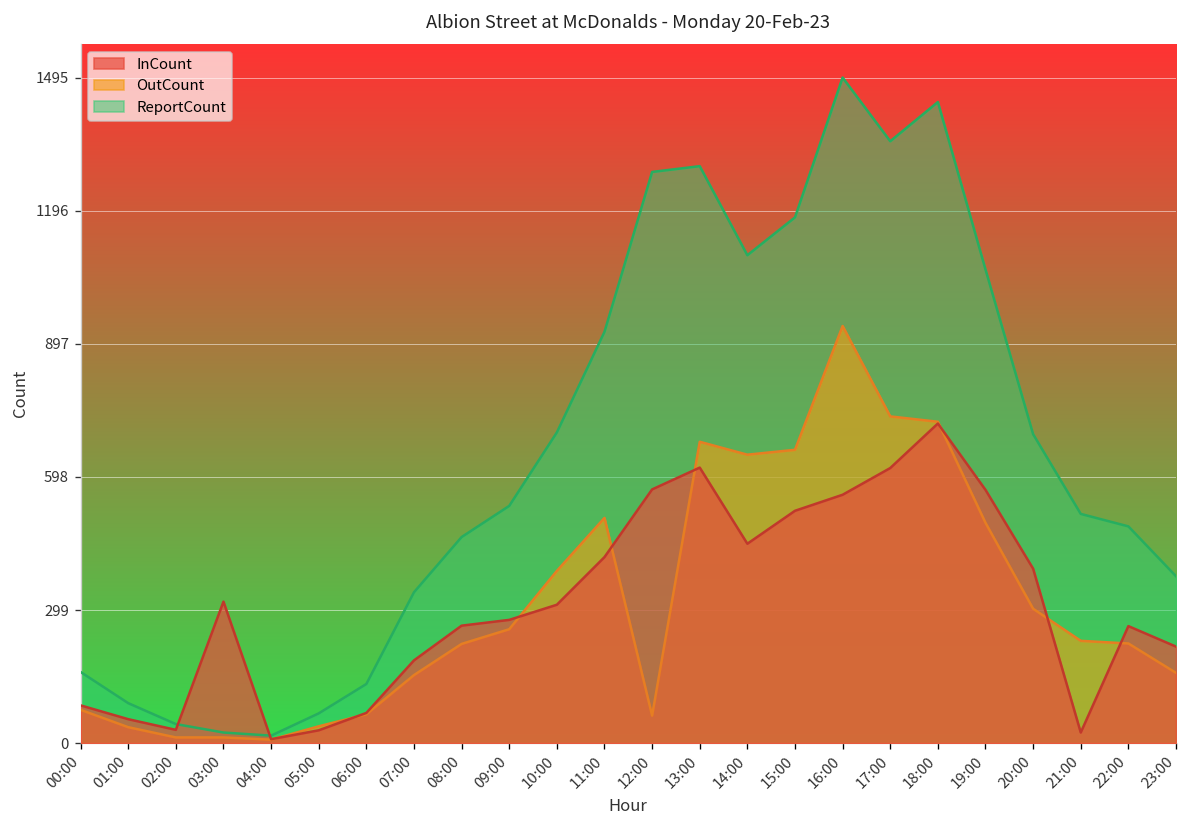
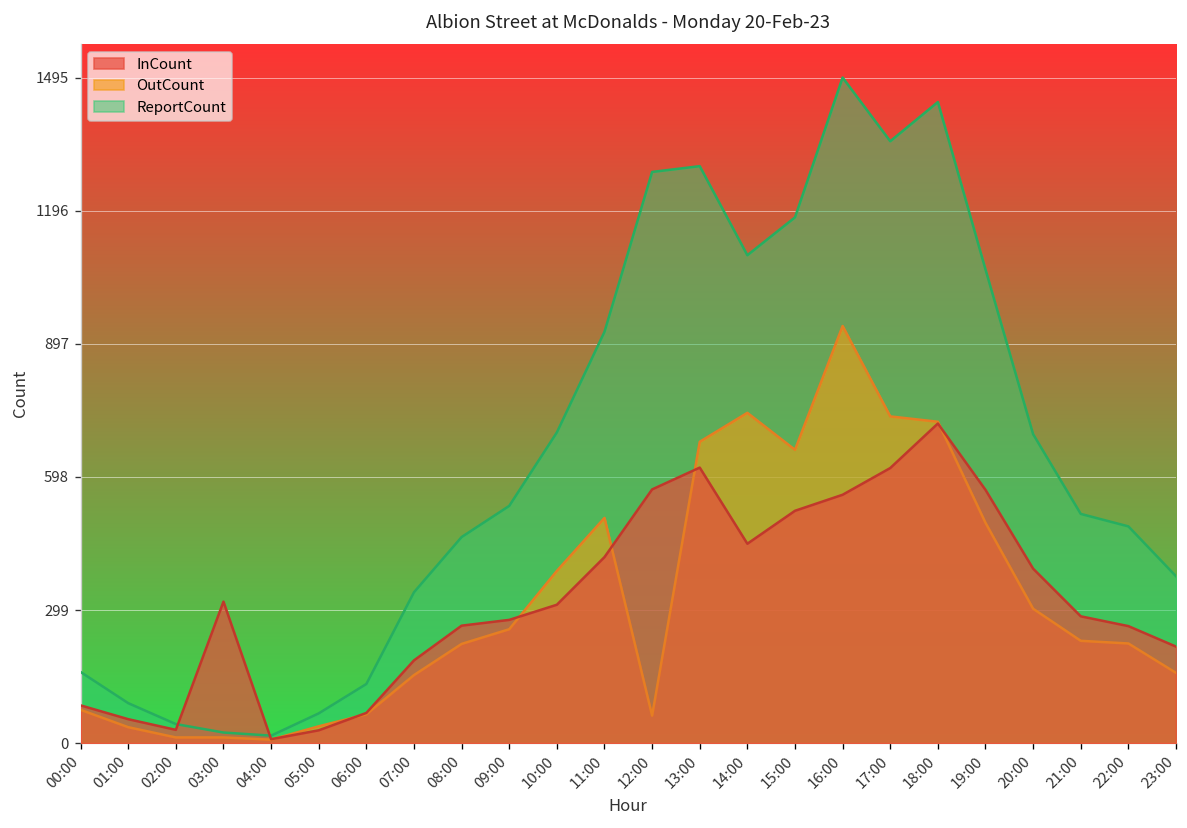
  {
    "ReportCount": {
      "00:00": 160,
      "01:00": 90,
      "02:00": 40,
      "03:00": 20,
      "04:00": 20,
      "05:00": 70,
      "06:00": 130,
      "07:00": 340,
      "08:00": 460,
      "09:00": 530,
      "10:00": 700,
      "11:00": 920,
      "12:00": 1280,
      "13:00": 1300,
      "14:00": 1100,
      "15:00": 1180,
      "16:00": 1500,
      "17:00": 1350,
      "18:00": 1440,
      "19:00": 1060,
      "20:00": 690,
      "21:00": 520,
      "22:00": 490,
      "23:00": 380
    },
    "OutCount": {
      "00:00": 80,
      "01:00": 40,
      "02:00": 10,
      "03:00": 10,
      "05:00": 40,
      "07:00": 150,
      "08:00": 220,
      "09:00": 260,
      "10:00": 390,
      "11:00": 510,
      "12:00": 60,
      "13:00": 680,
-     "14:00": 650,
+     "14:00": 740,
      "15:00": 660,
      "16:00": 940,
      "17:00": 730,
      "19:00": 500,
      "20:00": 300,
      "21:00": 230,
      "22:00": 220,
      "23:00": 160
    },
    "InCount": {
      "00:00": 90,
      "01:00": 50,
      "02:00": 30,
      "03:00": 320,
      "05:00": 30,
      "07:00": 190,
      "08:00": 260,
      "09:00": 280,
      "10:00": 310,
      "11:00": 420,
      "12:00": 570,
      "13:00": 620,
      "14:00": 450,
      "15:00": 520,
      "16:00": 560,
      "17:00": 620,
      "19:00": 570,
      "20:00": 390,
-     "21:00": 20,
+     "21:00": 290,
      "22:00": 260,
      "23:00": 220
    }
  }
